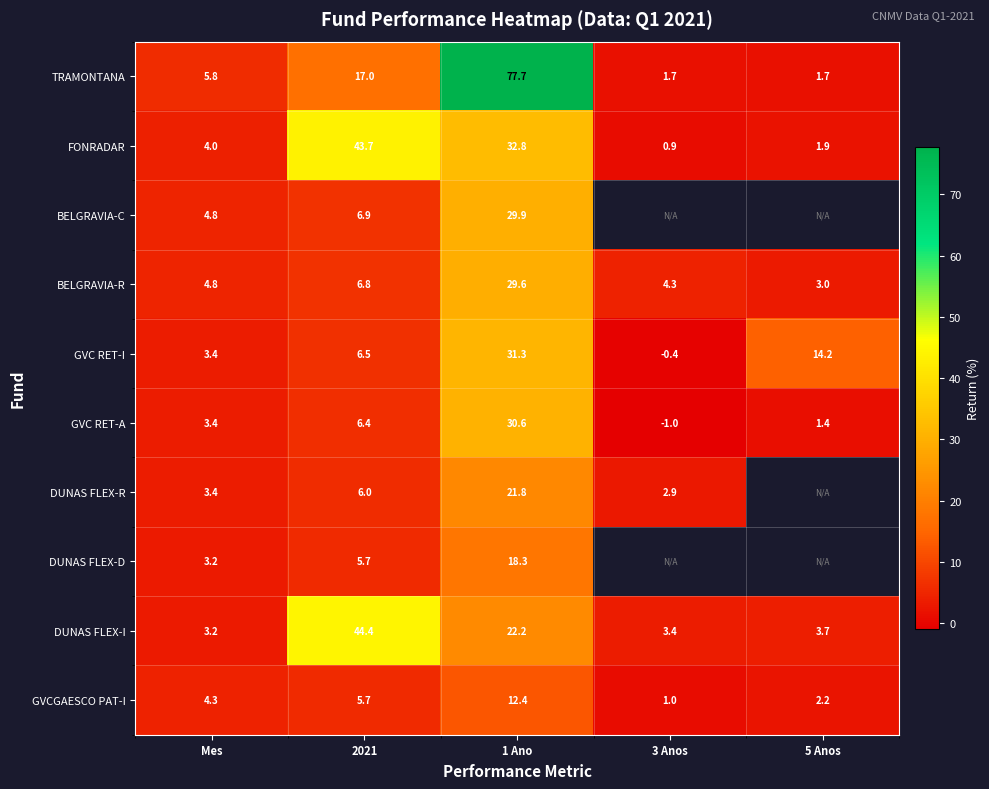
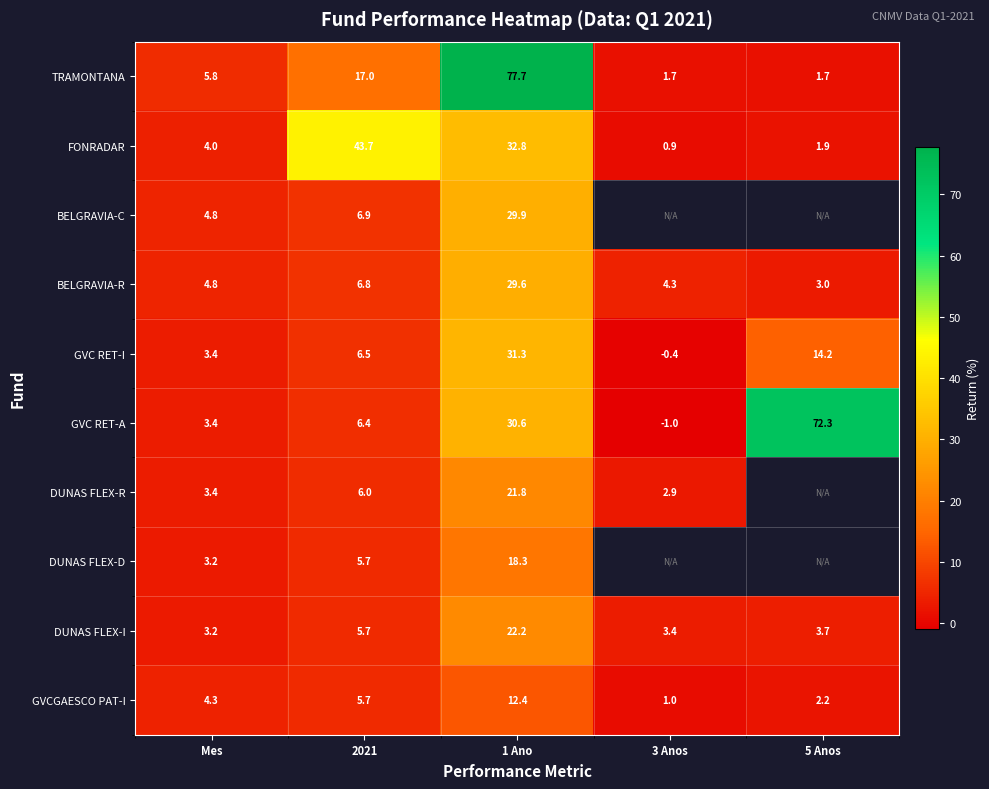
  {
    "TRAMONTANA": {
      "Mes": 5.8,
      "2021": 17.0,
      "1 Ano": 77.7,
      "3 Anos": 1.7,
      "5 Anos": 1.7
    },
    "FONRADAR": {
      "Mes": 4.0,
      "2021": 43.7,
      "1 Ano": 32.8,
      "3 Anos": 0.9,
      "5 Anos": 1.9
    },
    "BELGRAVIA-C": {
      "Mes": 4.8,
      "2021": 6.9,
      "1 Ano": 29.9
    },
    "BELGRAVIA-R": {
      "Mes": 4.8,
      "2021": 6.8,
      "1 Ano": 29.6,
      "3 Anos": 4.3,
      "5 Anos": 3.0
    },
    "GVC RET-I": {
      "Mes": 3.4,
      "2021": 6.5,
      "1 Ano": 31.3,
      "3 Anos": -0.4,
      "5 Anos": 14.2
    },
    "GVC RET-A": {
      "Mes": 3.4,
      "2021": 6.4,
      "1 Ano": 30.6,
      "3 Anos": -1.0,
-     "5 Anos": 1.4
+     "5 Anos": 72.3
    },
    "DUNAS FLEX-R": {
      "Mes": 3.4,
      "2021": 6.0,
      "1 Ano": 21.8,
      "3 Anos": 2.9
    },
    "DUNAS FLEX-D": {
      "Mes": 3.2,
      "2021": 5.7,
      "1 Ano": 18.3
    },
    "DUNAS FLEX-I": {
      "Mes": 3.2,
-     "2021": 44.4,
+     "2021": 5.7,
      "1 Ano": 22.2,
      "3 Anos": 3.4,
      "5 Anos": 3.7
    },
    "GVCGAESCO PAT-I": {
      "Mes": 4.3,
      "2021": 5.7,
      "1 Ano": 12.4,
      "3 Anos": 1.0,
      "5 Anos": 2.2
    }
  }
